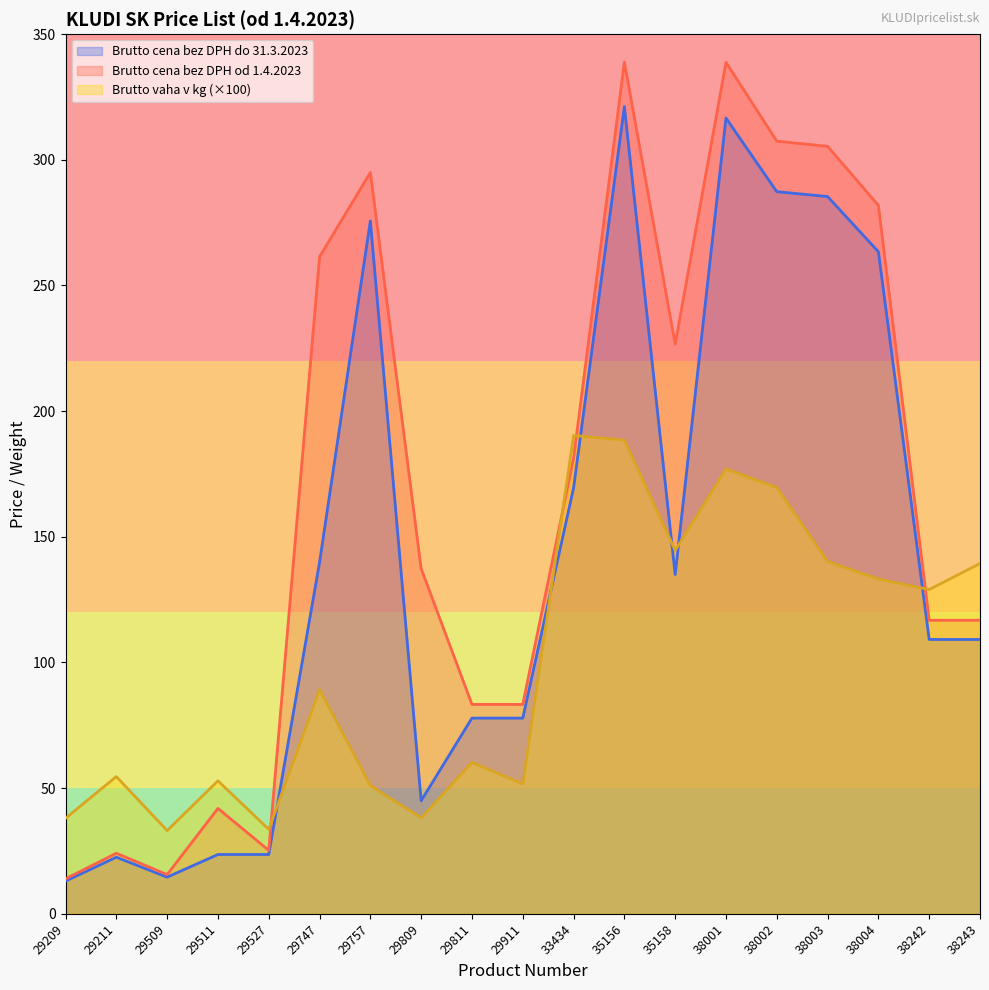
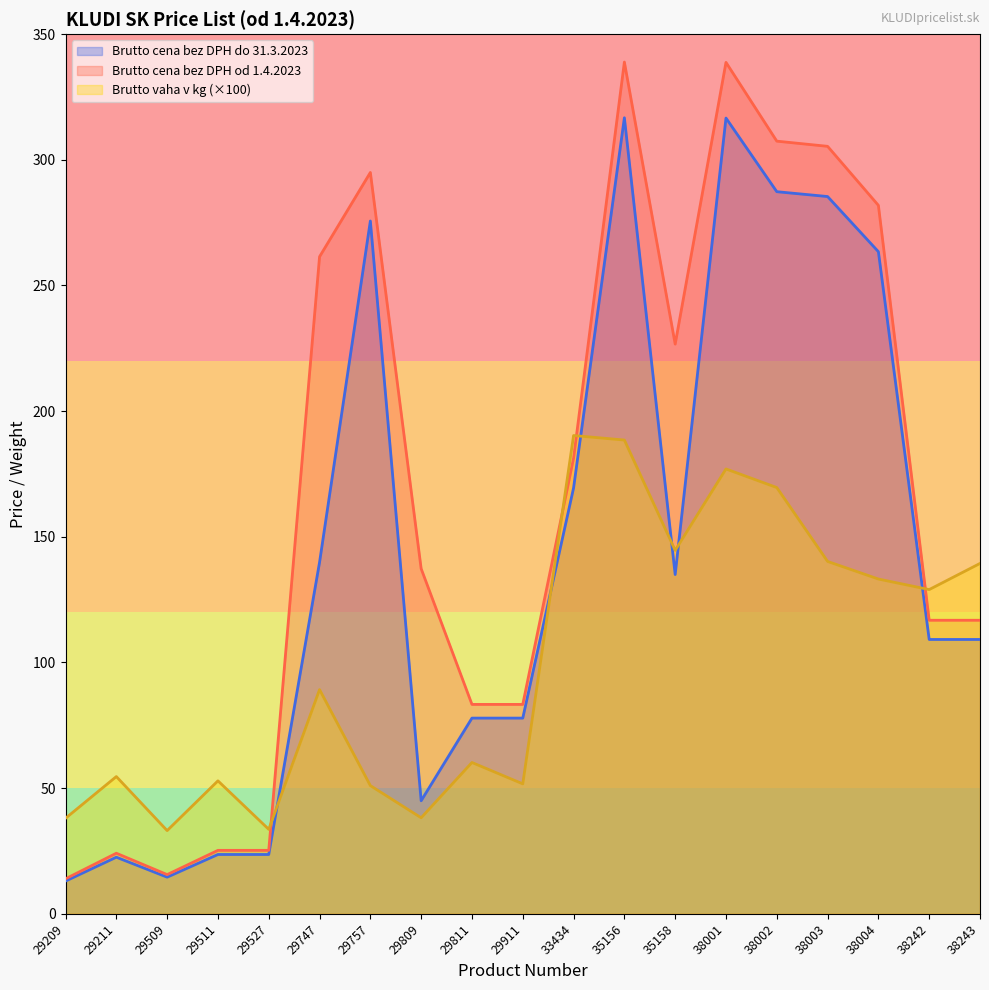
  {
    "Brutto cena bez DPH do 31.3.2023": {
      "29211": 23,
      "29509": 15,
      "29511": 24,
      "29527": 24,
      "29747": 140,
      "29757": 276,
      "29809": 45,
      "29811": 78,
      "29911": 78,
      "33434": 169,
-     "35156": 321,
+     "35156": 317,
      "35158": 135,
      "38001": 317,
      "38002": 287,
      "38003": 285,
      "38004": 263,
      "38242": 109,
      "38243": 109
    },
    "Brutto cena bez DPH od 1.4.2023": {
      "29211": 24,
      "29509": 16,
-     "29511": 42,
+     "29511": 25,
      "29527": 25,
      "29747": 261,
      "29757": 295,
      "29809": 137,
      "29811": 83,
      "29911": 83,
      "33434": 181,
      "35156": 339,
      "35158": 227,
      "38001": 339,
      "38002": 307,
      "38003": 305,
      "38004": 282,
      "38242": 117,
      "38243": 117
    },
    "Brutto vaha v kg (×100)": {
      "29209": 38,
      "29211": 55,
      "29509": 33,
      "29511": 53,
      "29527": 34,
      "29747": 89,
      "29757": 51,
      "29809": 38,
      "29811": 60,
      "29911": 52,
      "33434": 190,
      "35156": 189,
      "35158": 145,
      "38001": 177,
      "38002": 170,
      "38003": 140,
      "38004": 133,
      "38242": 129,
      "38243": 139
    }
  }
